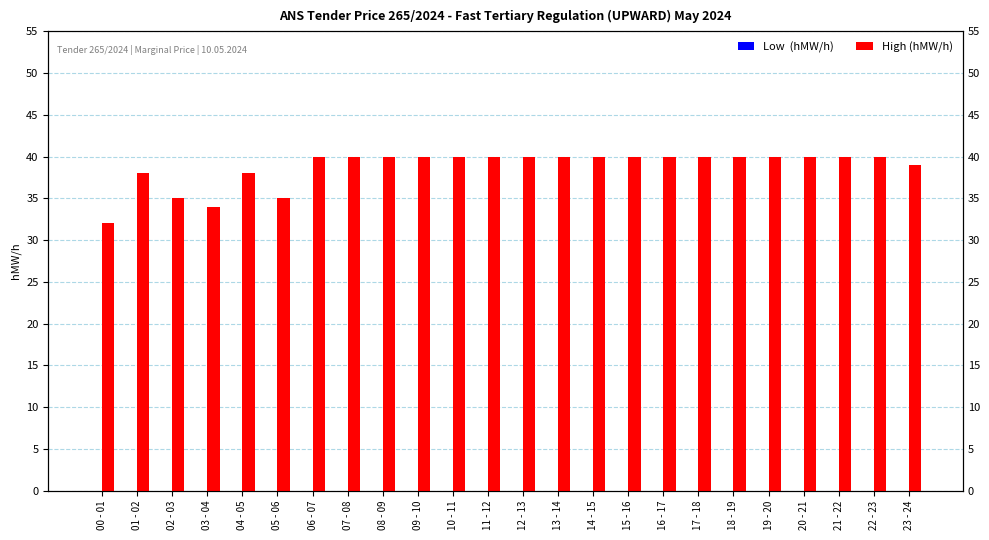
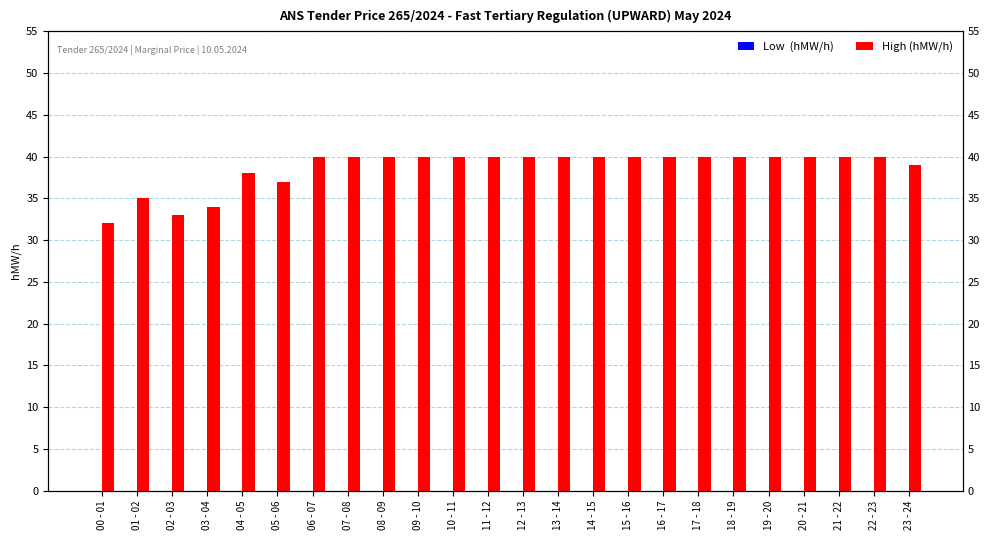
  {
    "Low (hMW/h)": {
      "00 - 01": 0,
      "01 - 02": 0,
      "02 - 03": 0,
      "03 - 04": 0,
      "04 - 05": 0,
      "05 - 06": 0,
      "06 - 07": 0,
      "07 - 08": 0,
      "08 - 09": 0,
      "09 - 10": 0,
      "10 - 11": 0,
      "11 - 12": 0,
      "12 - 13": 0,
      "13 - 14": 0,
      "14 - 15": 0,
      "15 - 16": 0,
      "16 - 17": 0,
      "17 - 18": 0,
      "18 - 19": 0,
      "19 - 20": 0,
      "20 - 21": 0,
      "21 - 22": 0,
      "22 - 23": 0,
      "23 - 24": 0
    },
    "High (hMW/h)": {
      "00 - 01": 32,
-     "01 - 02": 38,
-     "02 - 03": 35,
+     "01 - 02": 35,
+     "02 - 03": 33,
      "03 - 04": 34,
      "04 - 05": 38,
-     "05 - 06": 35,
+     "05 - 06": 37,
      "06 - 07": 40,
      "07 - 08": 40,
      "08 - 09": 40,
      "09 - 10": 40,
      "10 - 11": 40,
      "11 - 12": 40,
      "12 - 13": 40,
      "13 - 14": 40,
      "14 - 15": 40,
      "15 - 16": 40,
      "16 - 17": 40,
      "17 - 18": 40,
      "18 - 19": 40,
      "19 - 20": 40,
      "20 - 21": 40,
      "21 - 22": 40,
      "22 - 23": 40,
      "23 - 24": 39
    }
  }
